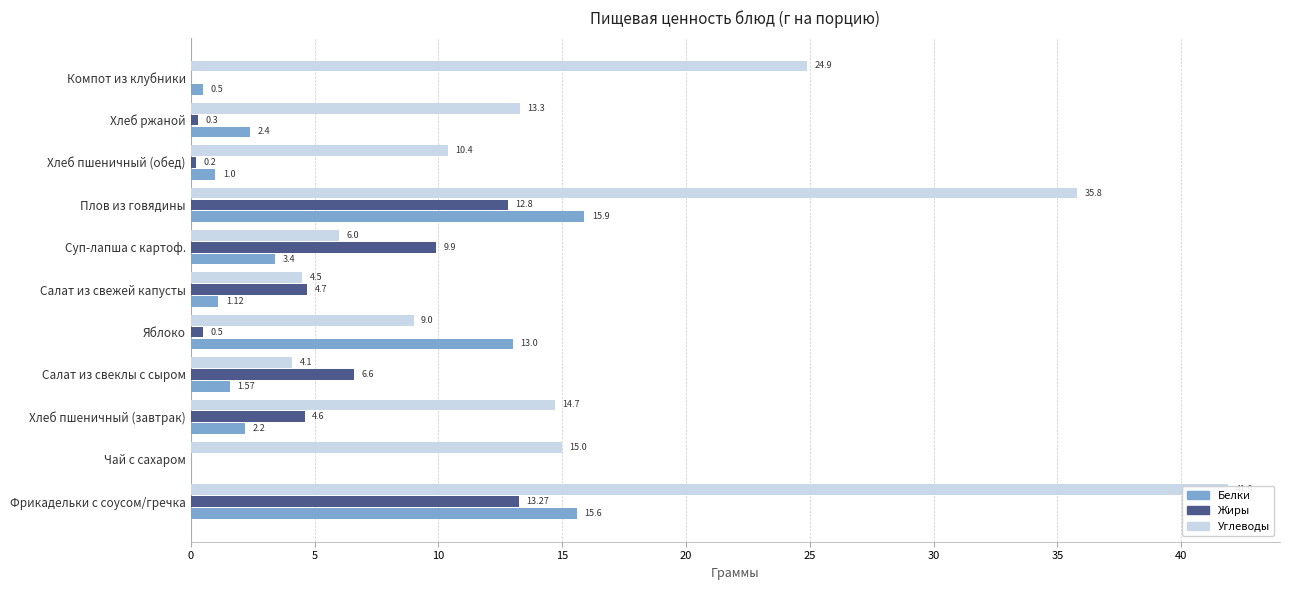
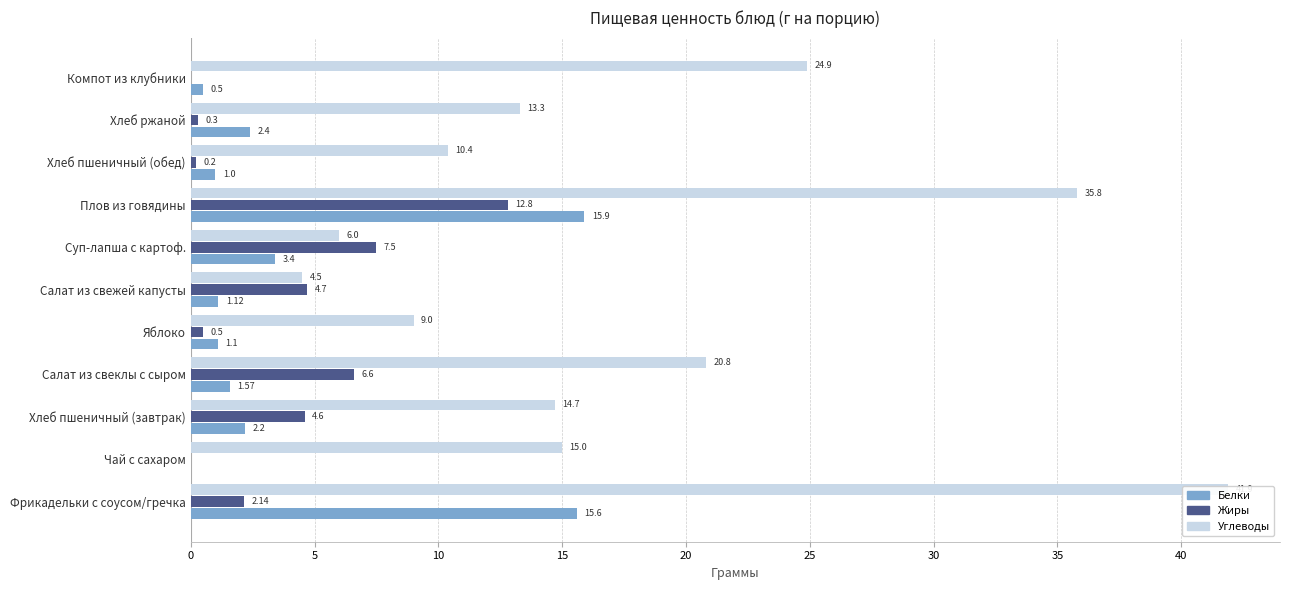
  {
    "Белки": {
      "Компот из клубники": 0.5,
      "Хлеб ржаной": 2.4,
      "Хлеб пшеничный (обед)": 1.0,
      "Плов из говядины": 15.9,
      "Суп-лапша с картоф.": 3.4,
      "Салат из свежей капусты": 1.12,
-     "Яблоко": 13.0,
+     "Яблоко": 1.1,
      "Салат из свеклы с сыром": 1.57,
      "Хлеб пшеничный (завтрак)": 2.2,
      "Фрикадельки с соусом/гречка": 15.6
    },
    "Жиры": {
      "Хлеб ржаной": 0.3,
      "Хлеб пшеничный (обед)": 0.2,
      "Плов из говядины": 12.8,
-     "Суп-лапша с картоф.": 9.9,
+     "Суп-лапша с картоф.": 7.5,
      "Салат из свежей капусты": 4.7,
      "Яблоко": 0.5,
      "Салат из свеклы с сыром": 6.6,
      "Хлеб пшеничный (завтрак)": 4.6,
-     "Фрикадельки с соусом/гречка": 13.27
+     "Фрикадельки с соусом/гречка": 2.14
    },
    "Углеводы": {
      "Компот из клубники": 24.9,
      "Хлеб ржаной": 13.3,
      "Хлеб пшеничный (обед)": 10.4,
      "Плов из говядины": 35.8,
      "Суп-лапша с картоф.": 6.0,
      "Салат из свежей капусты": 4.5,
      "Яблоко": 9.0,
-     "Салат из свеклы с сыром": 4.1,
+     "Салат из свеклы с сыром": 20.8,
      "Хлеб пшеничный (завтрак)": 14.7,
      "Чай с сахаром": 15.0
    }
  }
